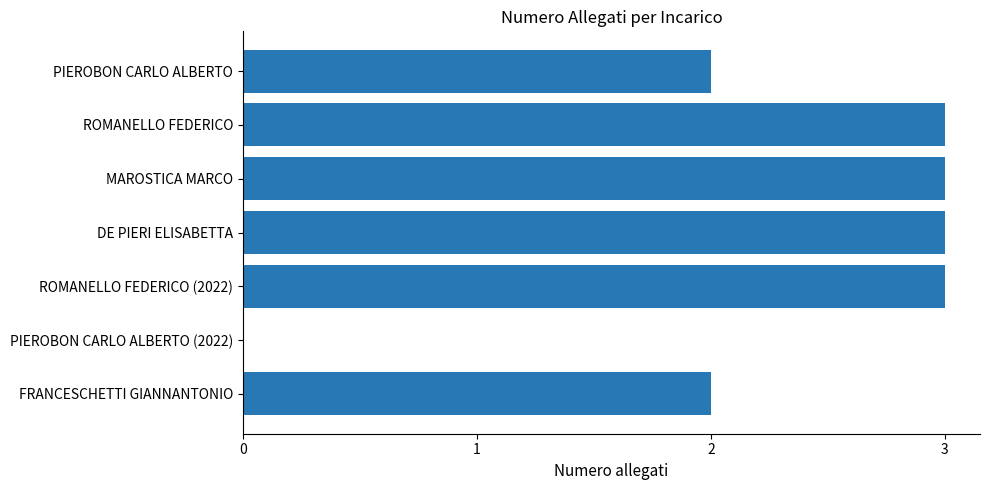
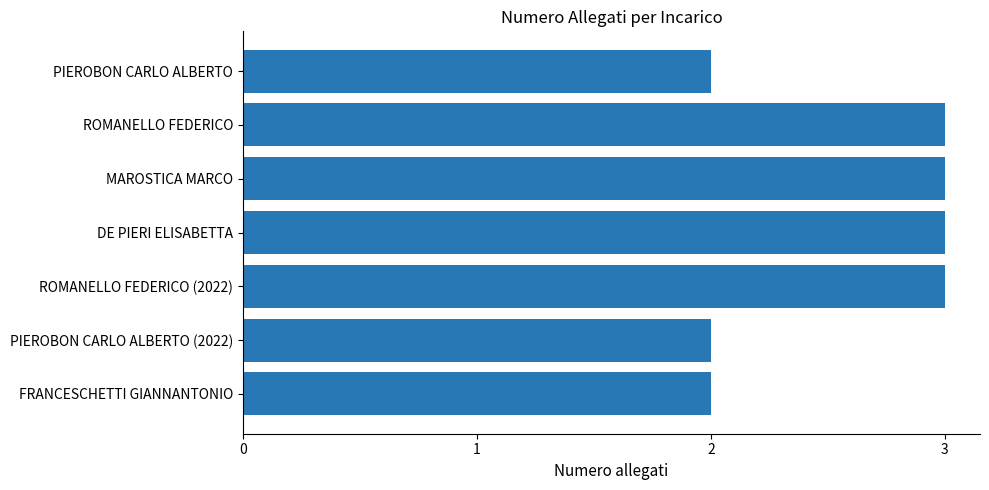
  {
    "PIEROBON CARLO ALBERTO": 2,
    "ROMANELLO FEDERICO": 3,
    "MAROSTICA MARCO": 3,
    "DE PIERI ELISABETTA": 3,
    "ROMANELLO FEDERICO (2022)": 3,
-   "PIEROBON CARLO ALBERTO (2022)": 0,
+   "PIEROBON CARLO ALBERTO (2022)": 2,
    "FRANCESCHETTI GIANNANTONIO": 2
  }
